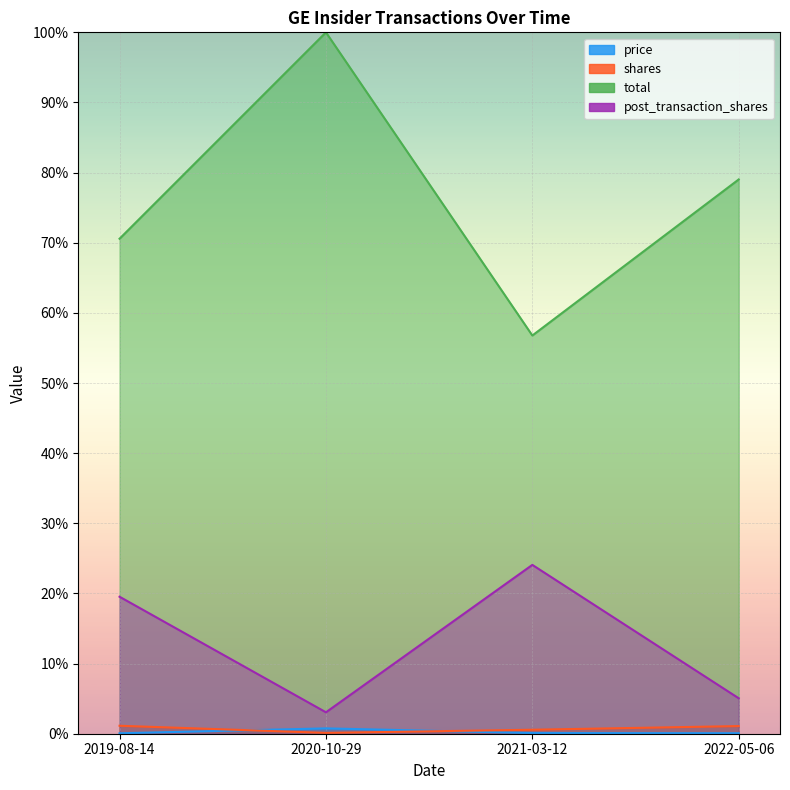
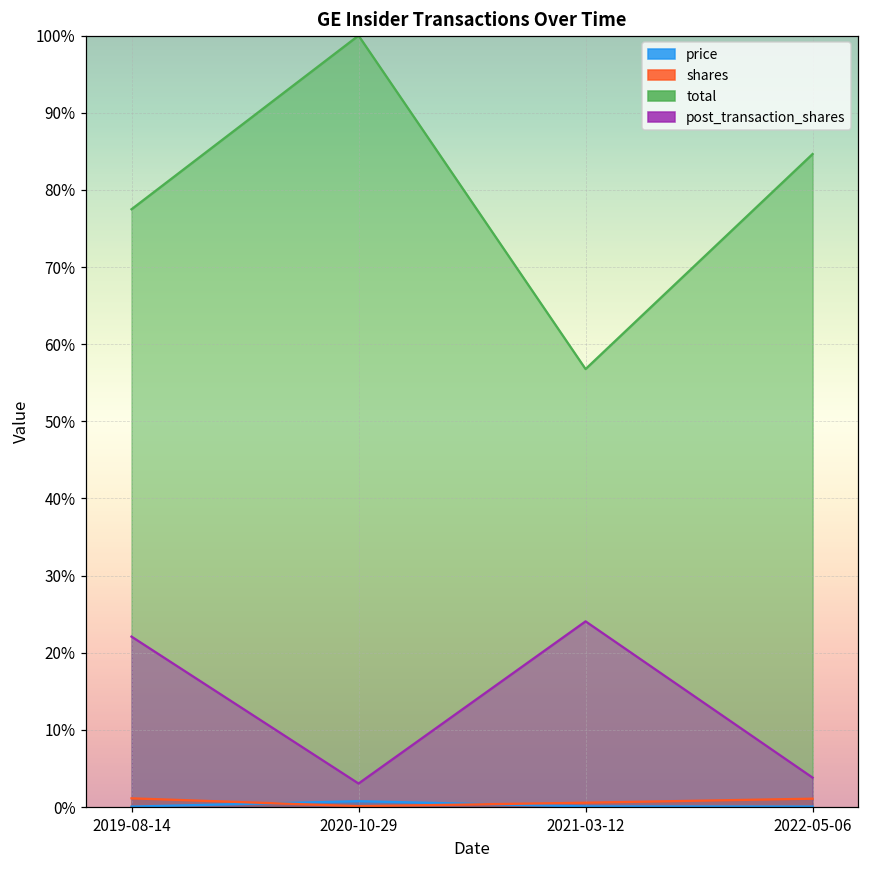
  {
    "price": {
      "2019-08-14": "0%",
      "2020-10-29": "1%",
      "2021-03-12": "0%",
      "2022-05-06": "0%"
    },
    "shares": {
      "2019-08-14": "1%",
      "2020-10-29": "0%",
      "2021-03-12": "1%",
      "2022-05-06": "1%"
    },
    "total": {
-     "2019-08-14": "71%",
+     "2019-08-14": "77%",
      "2020-10-29": "100%",
      "2021-03-12": "57%",
-     "2022-05-06": "79%"
+     "2022-05-06": "85%"
    },
    "post_transaction_shares": {
-     "2019-08-14": "20%",
+     "2019-08-14": "22%",
      "2020-10-29": "3%",
      "2021-03-12": "24%",
-     "2022-05-06": "5%"
+     "2022-05-06": "4%"
    }
  }
